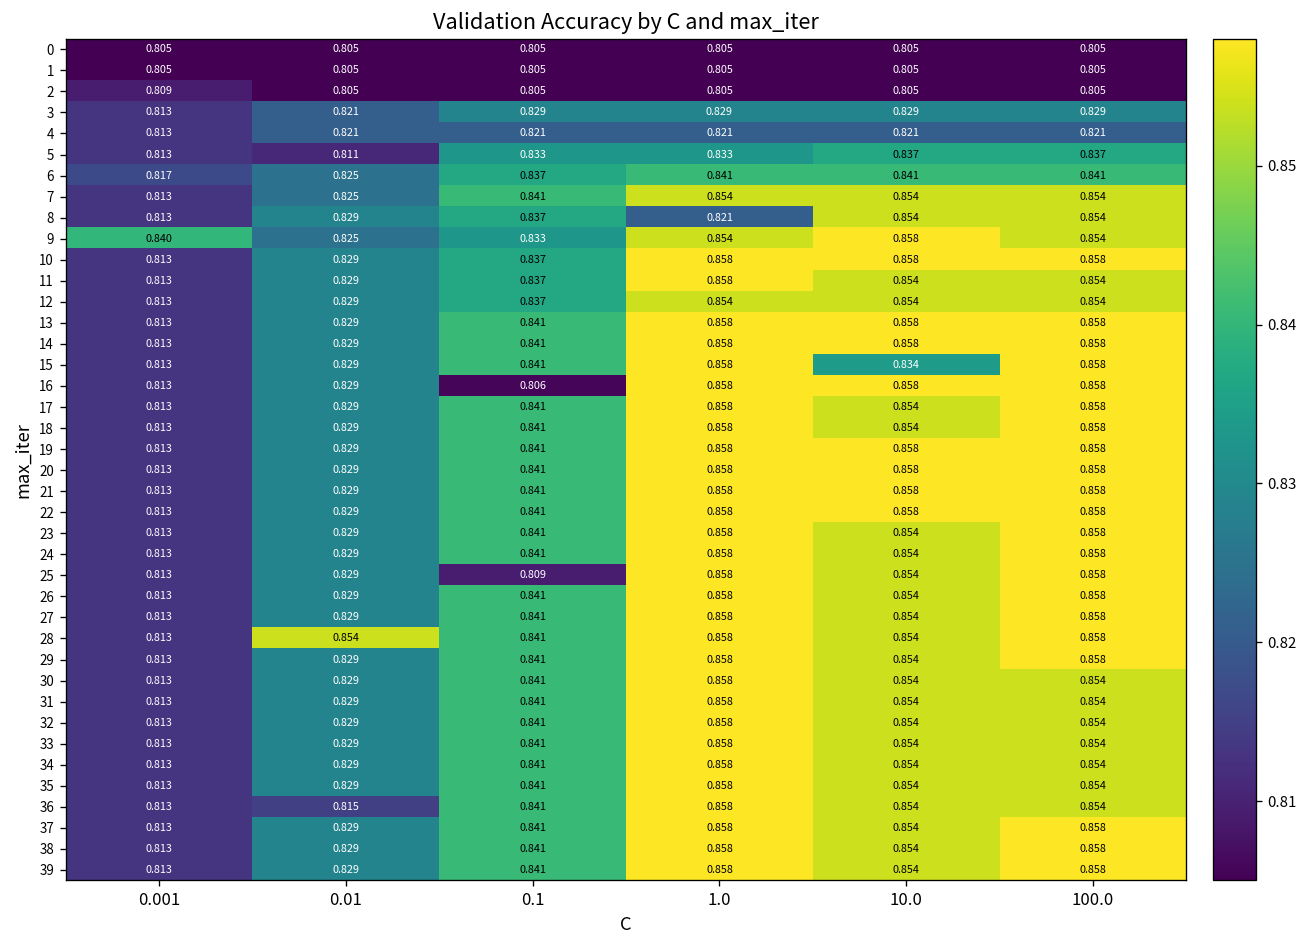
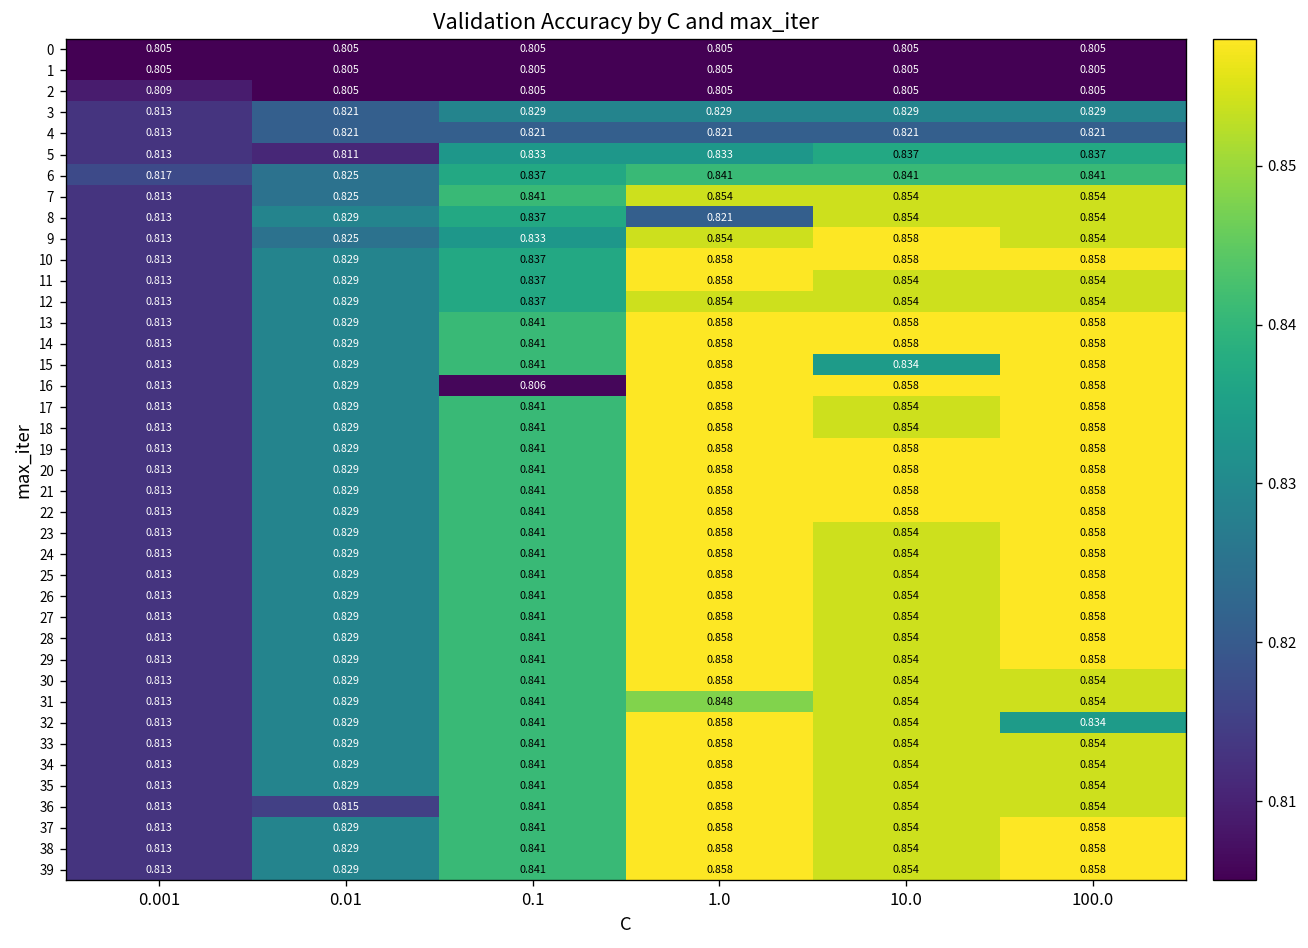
  {
    "9": {
-     "0.001": 0.840,
+     "0.001": 0.813,
      "0.01": 0.825,
      "0.1": 0.833,
      "1.0": 0.854,
      "10.0": 0.858,
      "100.0": 0.854
    },
    "25": {
      "0.001": 0.813,
      "0.01": 0.829,
-     "0.1": 0.809,
+     "0.1": 0.841,
      "1.0": 0.858,
      "10.0": 0.854,
      "100.0": 0.858
    },
    "28": {
      "0.001": 0.813,
-     "0.01": 0.854,
+     "0.01": 0.829,
      "0.1": 0.841,
      "1.0": 0.858,
      "10.0": 0.854,
      "100.0": 0.858
    },
    "31": {
      "0.001": 0.813,
      "0.01": 0.829,
      "0.1": 0.841,
-     "1.0": 0.858,
+     "1.0": 0.848,
      "10.0": 0.854,
      "100.0": 0.854
    },
    "32": {
      "0.001": 0.813,
      "0.01": 0.829,
      "0.1": 0.841,
      "1.0": 0.858,
      "10.0": 0.854,
-     "100.0": 0.854
+     "100.0": 0.834
    }
  }
